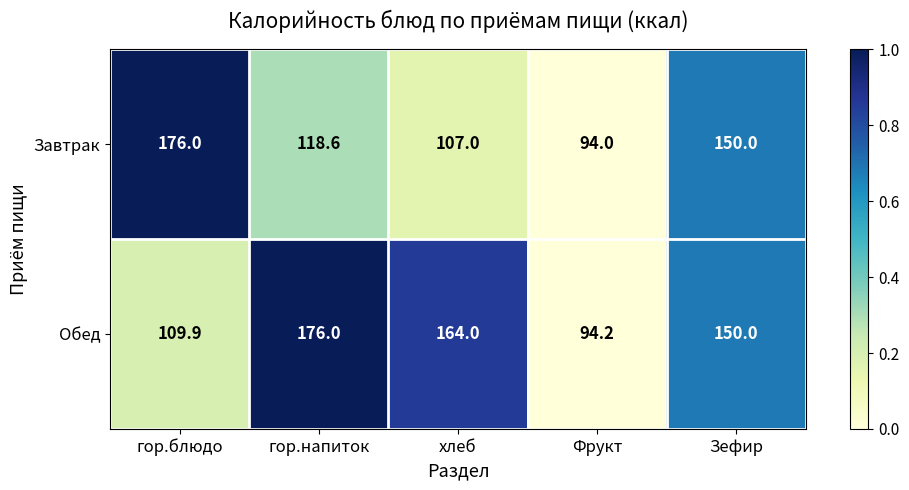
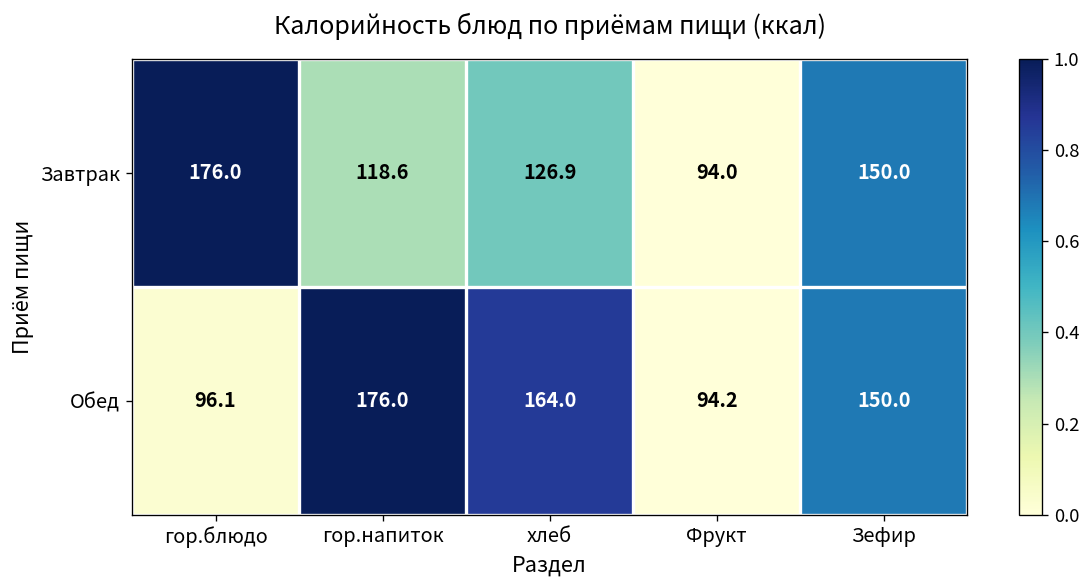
  {
    "Завтрак": {
      "гор.блюдо": 176.0,
      "гор.напиток": 118.6,
-     "хлеб": 107.0,
+     "хлеб": 126.9,
      "Фрукт": 94.0,
      "Зефир": 150.0
    },
    "Обед": {
-     "гор.блюдо": 109.9,
+     "гор.блюдо": 96.1,
      "гор.напиток": 176.0,
      "хлеб": 164.0,
      "Фрукт": 94.2,
      "Зефир": 150.0
    }
  }
